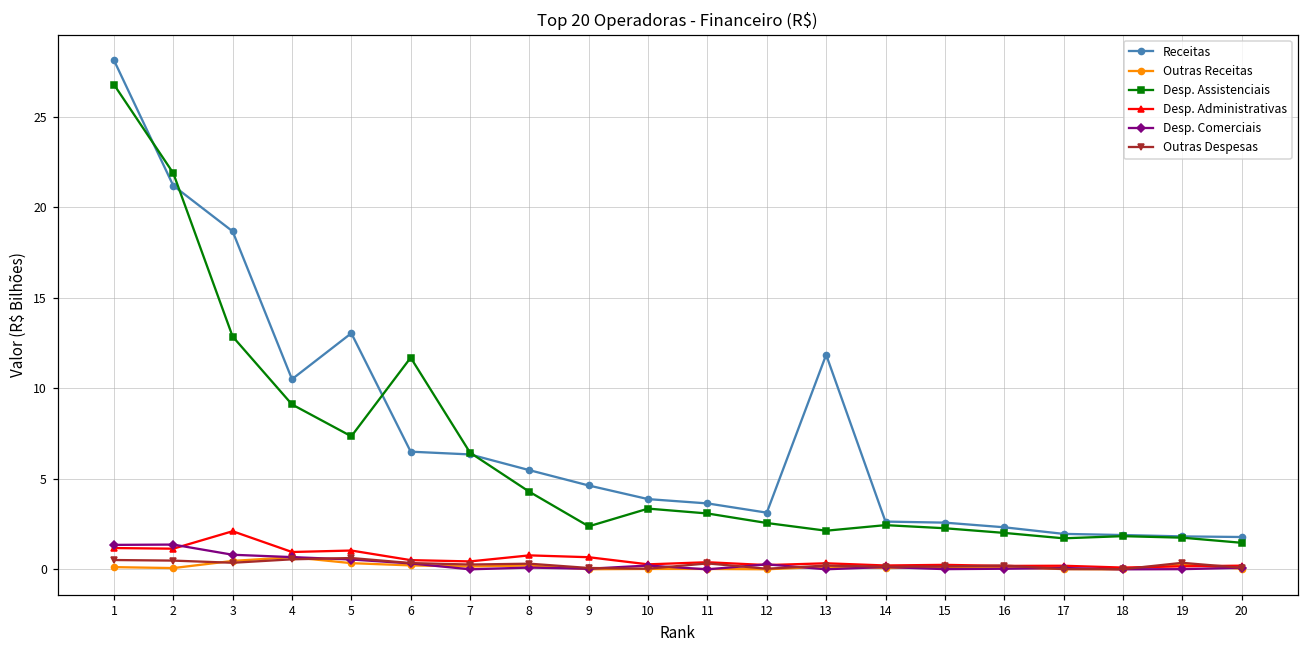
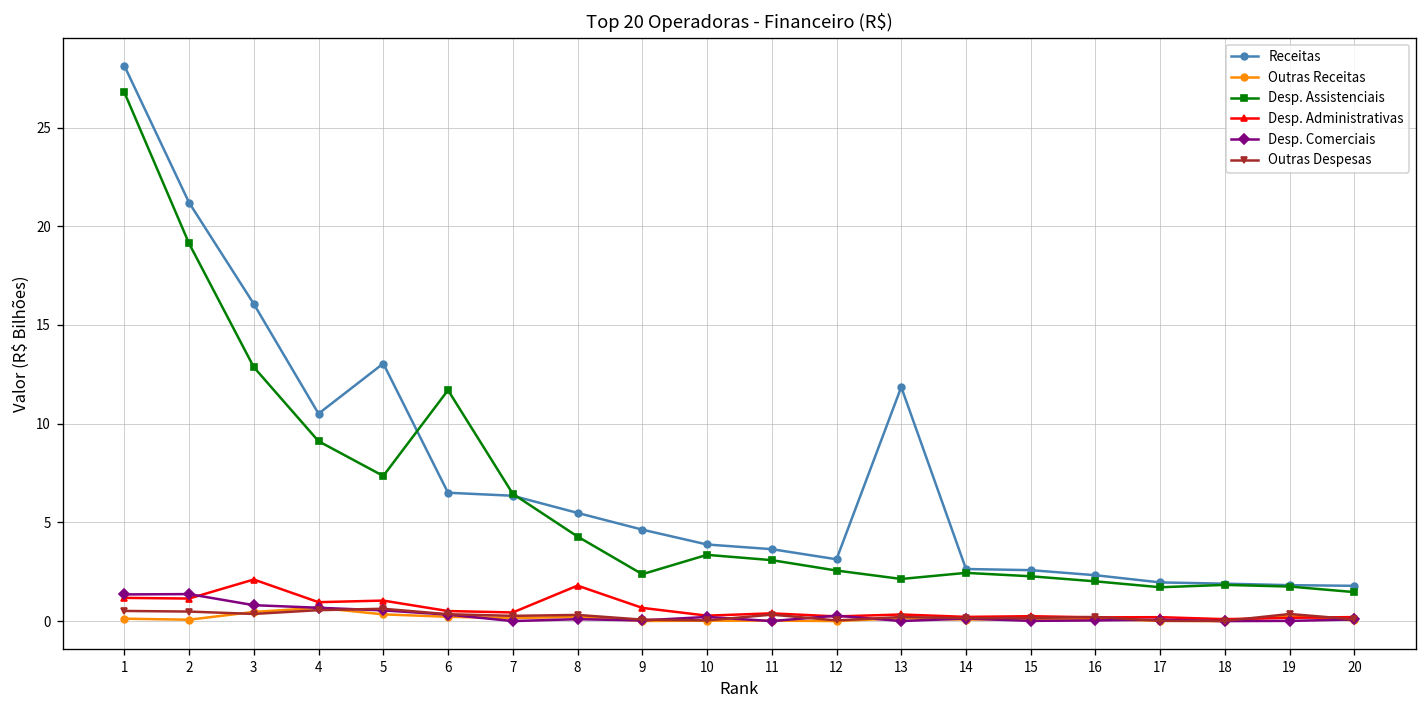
  {
    "Receitas": {
      "1": 28.1,
      "2": 21.2,
-     "3": 18.7,
+     "3": 16.1,
      "4": 10.5,
      "5": 13.0,
      "6": 6.5,
      "8": 5.5,
      "9": 4.6,
      "10": 3.9,
      "11": 3.6,
      "12": 3.1,
      "13": 11.9,
      "14": 2.6,
      "15": 2.6,
      "16": 2.3,
      "17": 2.0,
      "20": 1.8
    },
    "Outras Receitas": {
      "1": 0.1,
      "2": 0.1,
      "5": 0.3
    },
    "Desp. Assistenciais": {
      "1": 26.8,
-     "2": 21.9,
+     "2": 19.1,
      "3": 12.9,
      "4": 9.1,
      "5": 7.4,
      "6": 11.7,
      "8": 4.3,
      "9": 2.4,
      "10": 3.4,
      "11": 3.1,
      "12": 2.6,
      "13": 2.1,
      "14": 2.4,
      "15": 2.3,
      "16": 2.0,
      "17": 1.7,
      "20": 1.5
    },
    "Desp. Administrativas": {
      "1": 1.2,
      "2": 1.1,
      "3": 2.1,
      "4": 1.0,
      "5": 1.0,
      "6": 0.5,
      "7": 0.4,
-     "8": 0.8,
+     "8": 1.8,
      "9": 0.7
    },
    "Desp. Comerciais": {
      "1": 1.4,
      "2": 1.4,
      "3": 0.8,
      "7": 0.0
    },
    "Outras Despesas": {
      "1": 0.5,
      "2": 0.5
    }
  }
